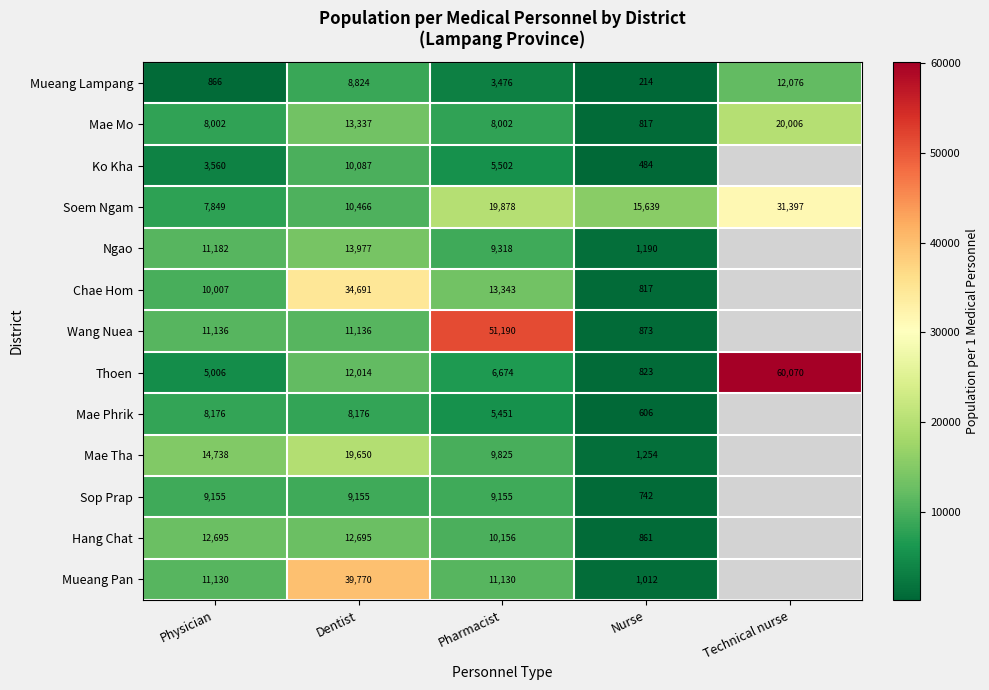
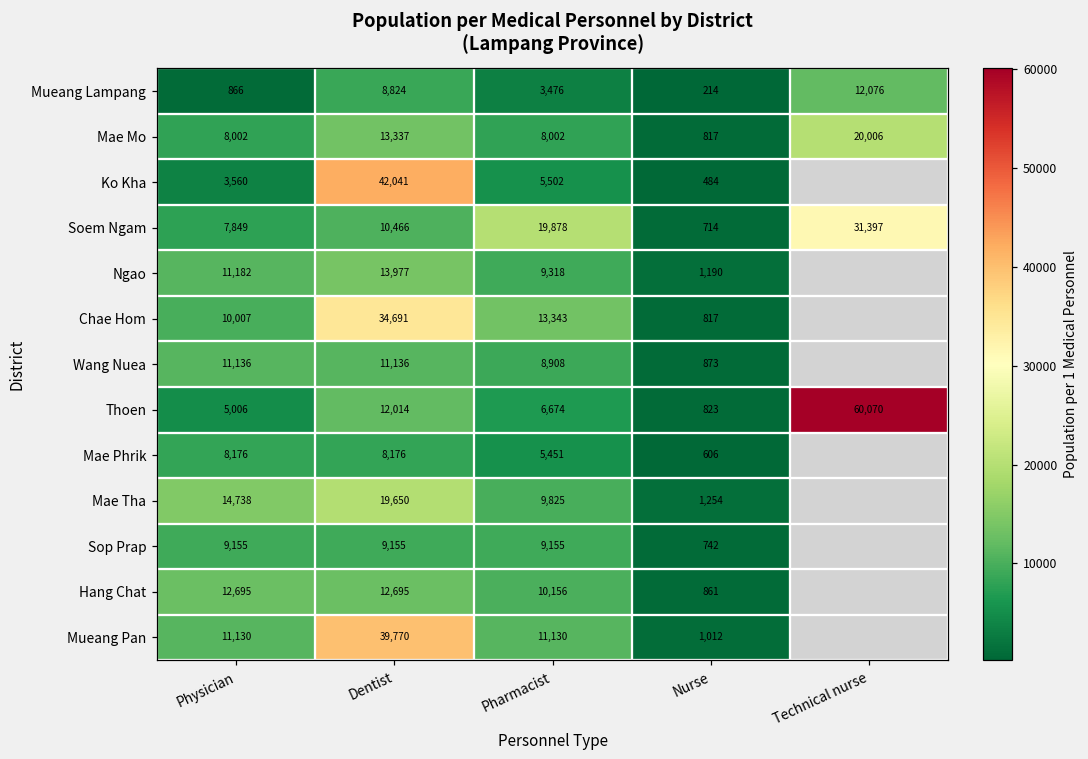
  {
    "Mueang Lampang": {
      "Physician": "866",
      "Dentist": "8,824",
      "Pharmacist": "3,476",
      "Nurse": "214",
      "Technical nurse": "12,076"
    },
    "Mae Mo": {
      "Physician": "8,002",
      "Dentist": "13,337",
      "Pharmacist": "8,002",
      "Nurse": "817",
      "Technical nurse": "20,006"
    },
    "Ko Kha": {
      "Physician": "3,560",
-     "Dentist": "10,087",
+     "Dentist": "42,041",
      "Pharmacist": "5,502",
      "Nurse": "484"
    },
    "Soem Ngam": {
      "Physician": "7,849",
      "Dentist": "10,466",
      "Pharmacist": "19,878",
-     "Nurse": "15,639",
+     "Nurse": "714",
      "Technical nurse": "31,397"
    },
    "Ngao": {
      "Physician": "11,182",
      "Dentist": "13,977",
      "Pharmacist": "9,318",
      "Nurse": "1,190"
    },
    "Chae Hom": {
      "Physician": "10,007",
      "Dentist": "34,691",
      "Pharmacist": "13,343",
      "Nurse": "817"
    },
    "Wang Nuea": {
      "Physician": "11,136",
      "Dentist": "11,136",
-     "Pharmacist": "51,190",
+     "Pharmacist": "8,908",
      "Nurse": "873"
    },
    "Thoen": {
      "Physician": "5,006",
      "Dentist": "12,014",
      "Pharmacist": "6,674",
      "Nurse": "823",
      "Technical nurse": "60,070"
    },
    "Mae Phrik": {
      "Physician": "8,176",
      "Dentist": "8,176",
      "Pharmacist": "5,451",
      "Nurse": "606"
    },
    "Mae Tha": {
      "Physician": "14,738",
      "Dentist": "19,650",
      "Pharmacist": "9,825",
      "Nurse": "1,254"
    },
    "Sop Prap": {
      "Physician": "9,155",
      "Dentist": "9,155",
      "Pharmacist": "9,155",
      "Nurse": "742"
    },
    "Hang Chat": {
      "Physician": "12,695",
      "Dentist": "12,695",
      "Pharmacist": "10,156",
      "Nurse": "861"
    },
    "Mueang Pan": {
      "Physician": "11,130",
      "Dentist": "39,770",
      "Pharmacist": "11,130",
      "Nurse": "1,012"
    }
  }
